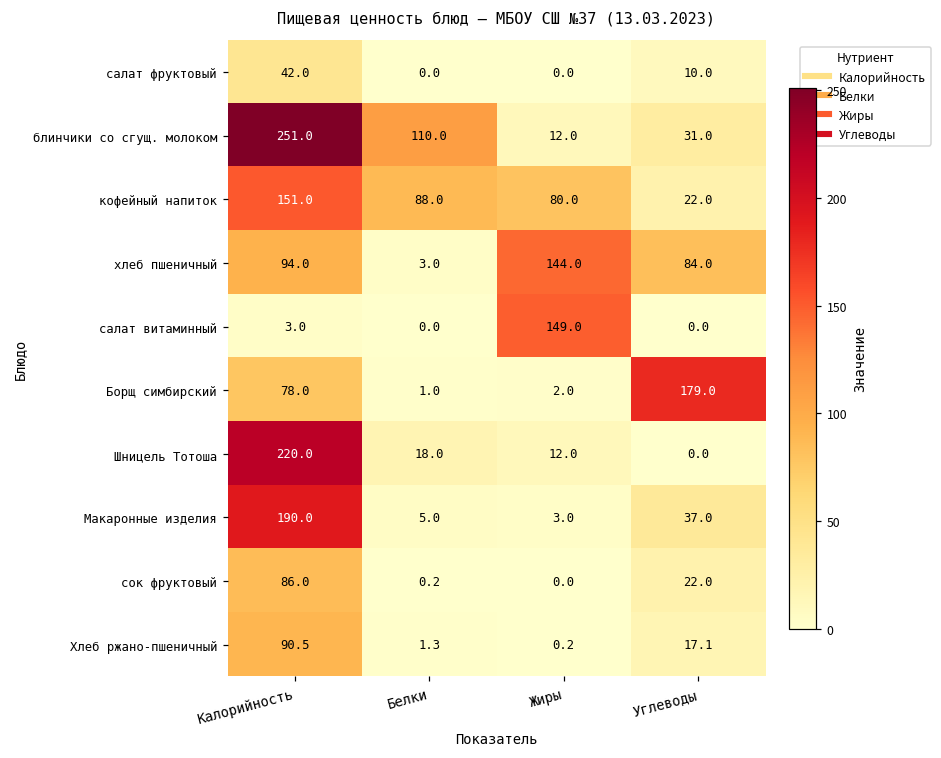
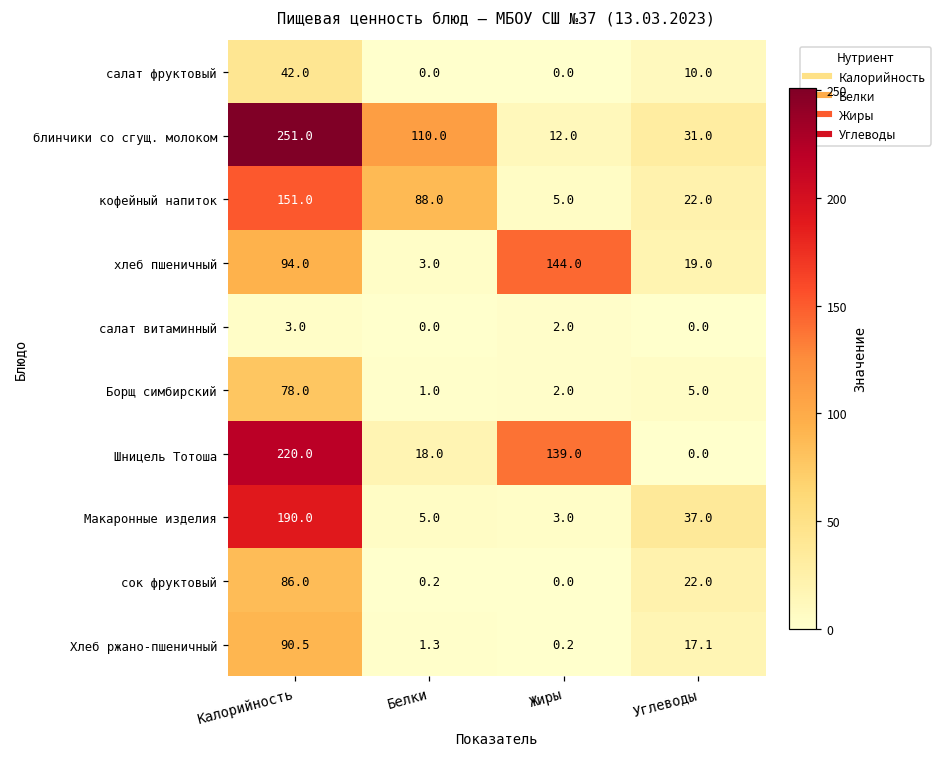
  {
    "салат фруктовый": {
      "Калорийность": 42.0,
      "Белки": 0.0,
      "Жиры": 0.0,
      "Углеводы": 10.0
    },
    "блинчики со сгущ. молоком": {
      "Калорийность": 251.0,
      "Белки": 110.0,
      "Жиры": 12.0,
      "Углеводы": 31.0
    },
    "кофейный напиток": {
      "Калорийность": 151.0,
      "Белки": 88.0,
-     "Жиры": 80.0,
+     "Жиры": 5.0,
      "Углеводы": 22.0
    },
    "хлеб пшеничный": {
      "Калорийность": 94.0,
      "Белки": 3.0,
      "Жиры": 144.0,
-     "Углеводы": 84.0
+     "Углеводы": 19.0
    },
    "салат витаминный": {
      "Калорийность": 3.0,
      "Белки": 0.0,
-     "Жиры": 149.0,
+     "Жиры": 2.0,
      "Углеводы": 0.0
    },
    "Борщ симбирский": {
      "Калорийность": 78.0,
      "Белки": 1.0,
      "Жиры": 2.0,
-     "Углеводы": 179.0
+     "Углеводы": 5.0
    },
    "Шницель Тотоша": {
      "Калорийность": 220.0,
      "Белки": 18.0,
-     "Жиры": 12.0,
+     "Жиры": 139.0,
      "Углеводы": 0.0
    },
    "Макаронные изделия": {
      "Калорийность": 190.0,
      "Белки": 5.0,
      "Жиры": 3.0,
      "Углеводы": 37.0
    },
    "сок фруктовый": {
      "Калорийность": 86.0,
      "Белки": 0.2,
      "Жиры": 0.0,
      "Углеводы": 22.0
    },
    "Хлеб ржано-пшеничный": {
      "Калорийность": 90.5,
      "Белки": 1.3,
      "Жиры": 0.2,
      "Углеводы": 17.1
    }
  }
